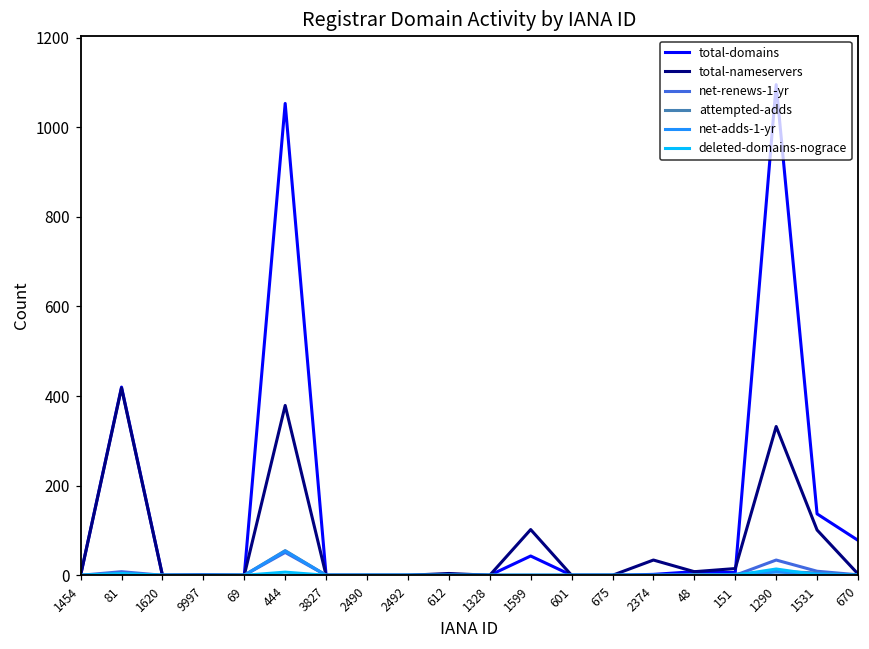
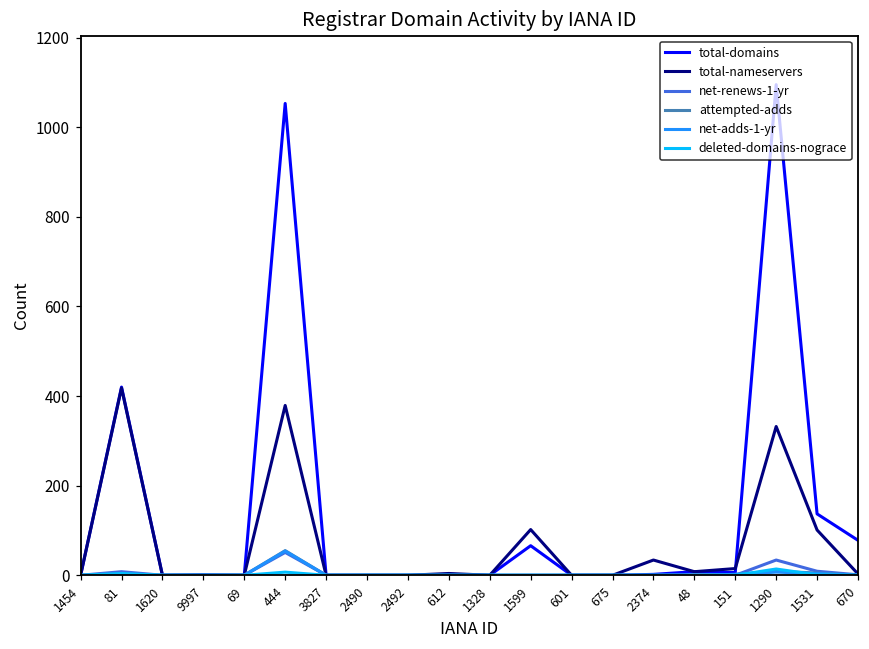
  {
    "total-domains": {
      "444": 1050,
-     "1599": 40,
+     "1599": 70,
      "1531": 140,
      "670": 80
    },
    "total-nameservers": {
      "444": 380,
      "1599": 100,
      "2374": 30,
      "151": 20,
      "1290": 330,
      "1531": 100
    }
  }
